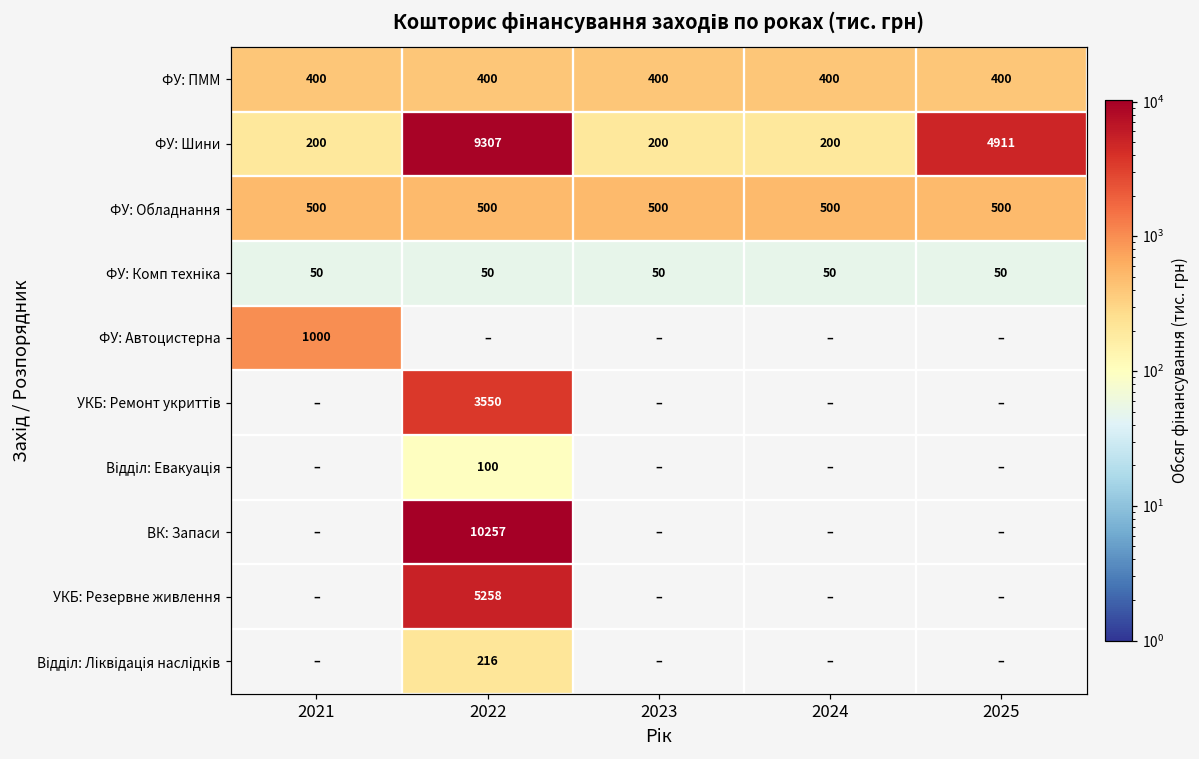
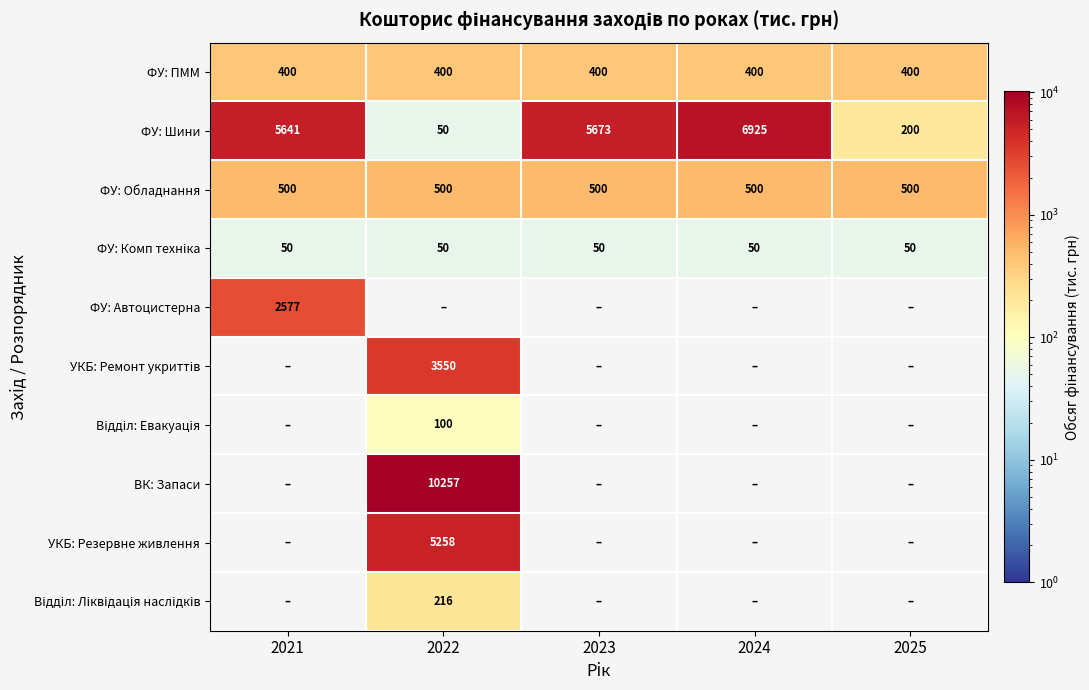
  {
    "ФУ: ПММ": {
      "2021": 400,
      "2022": 400,
      "2023": 400,
      "2024": 400,
      "2025": 400
    },
    "ФУ: Шини": {
-     "2021": 200,
-     "2022": 9307,
-     "2023": 200,
-     "2024": 200,
-     "2025": 4911
+     "2021": 5641,
+     "2022": 50,
+     "2023": 5673,
+     "2024": 6925,
+     "2025": 200
    },
    "ФУ: Обладнання": {
      "2021": 500,
      "2022": 500,
      "2023": 500,
      "2024": 500,
      "2025": 500
    },
    "ФУ: Комп техніка": {
      "2021": 50,
      "2022": 50,
      "2023": 50,
      "2024": 50,
      "2025": 50
    },
    "ФУ: Автоцистерна": {
-     "2021": 1000
+     "2021": 2577
    },
    "УКБ: Ремонт укриттів": {
      "2022": 3550
    },
    "Відділ: Евакуація": {
      "2022": 100
    },
    "ВК: Запаси": {
      "2022": 10257
    },
    "УКБ: Резервне живлення": {
      "2022": 5258
    },
    "Відділ: Ліквідація наслідків": {
      "2022": 216
    }
  }
